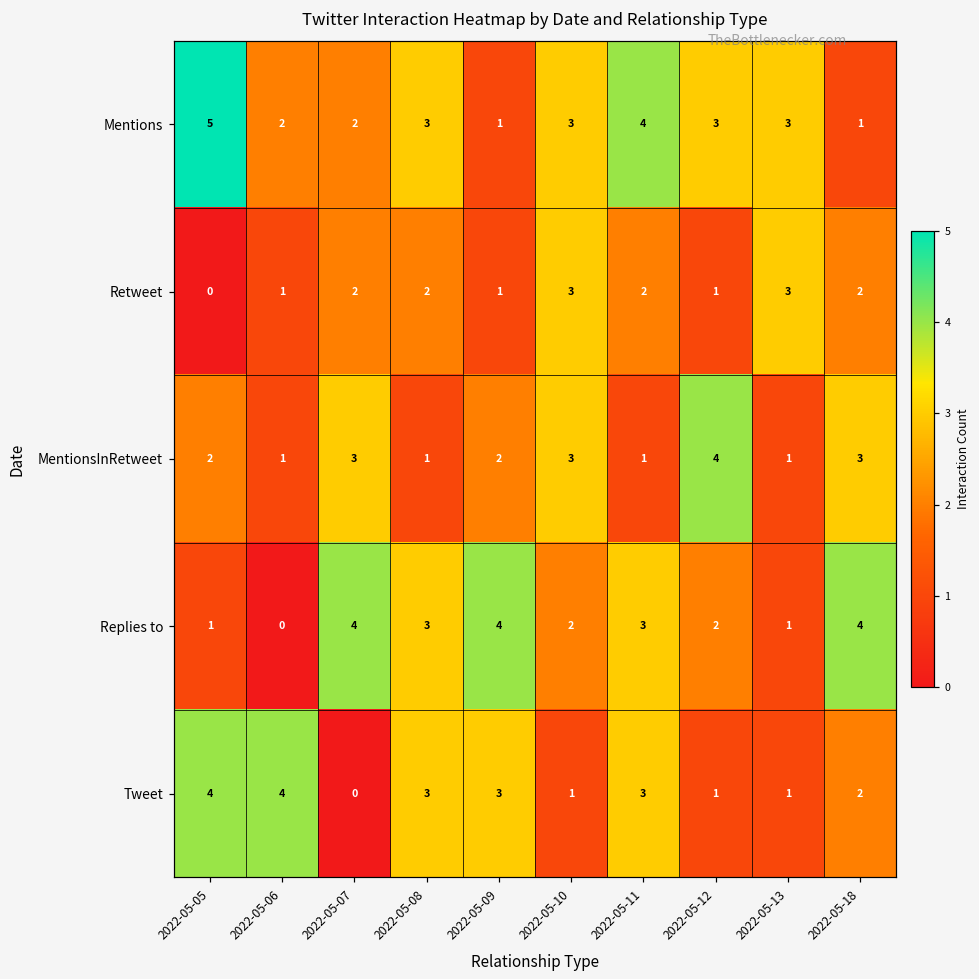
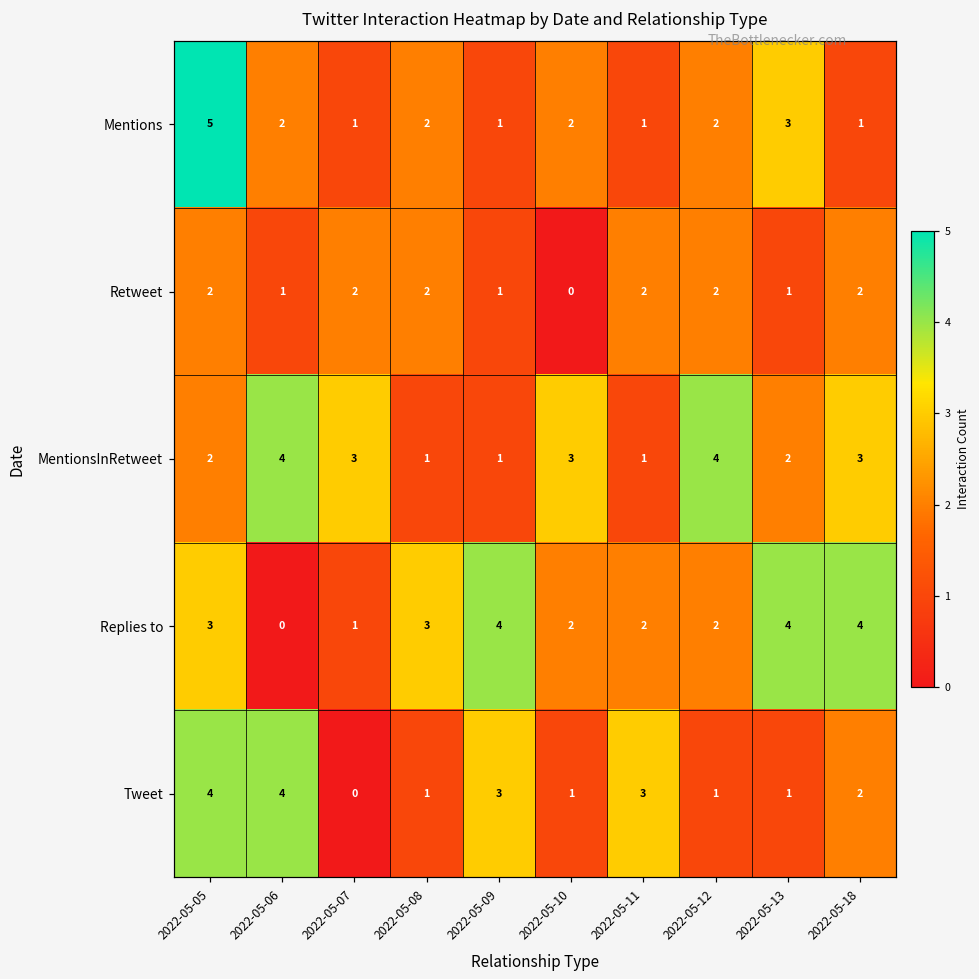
  {
    "Mentions": {
      "2022-05-05": 5,
      "2022-05-06": 2,
-     "2022-05-07": 2,
-     "2022-05-08": 3,
+     "2022-05-07": 1,
+     "2022-05-08": 2,
      "2022-05-09": 1,
-     "2022-05-10": 3,
-     "2022-05-11": 4,
-     "2022-05-12": 3,
+     "2022-05-10": 2,
+     "2022-05-11": 1,
+     "2022-05-12": 2,
      "2022-05-13": 3,
      "2022-05-18": 1
    },
    "Retweet": {
-     "2022-05-05": 0,
+     "2022-05-05": 2,
      "2022-05-06": 1,
      "2022-05-07": 2,
      "2022-05-08": 2,
      "2022-05-09": 1,
-     "2022-05-10": 3,
+     "2022-05-10": 0,
      "2022-05-11": 2,
-     "2022-05-12": 1,
-     "2022-05-13": 3,
+     "2022-05-12": 2,
+     "2022-05-13": 1,
      "2022-05-18": 2
    },
    "MentionsInRetweet": {
      "2022-05-05": 2,
-     "2022-05-06": 1,
+     "2022-05-06": 4,
      "2022-05-07": 3,
      "2022-05-08": 1,
-     "2022-05-09": 2,
+     "2022-05-09": 1,
      "2022-05-10": 3,
      "2022-05-11": 1,
      "2022-05-12": 4,
-     "2022-05-13": 1,
+     "2022-05-13": 2,
      "2022-05-18": 3
    },
    "Replies to": {
-     "2022-05-05": 1,
+     "2022-05-05": 3,
      "2022-05-06": 0,
-     "2022-05-07": 4,
+     "2022-05-07": 1,
      "2022-05-08": 3,
      "2022-05-09": 4,
      "2022-05-10": 2,
-     "2022-05-11": 3,
+     "2022-05-11": 2,
      "2022-05-12": 2,
-     "2022-05-13": 1,
+     "2022-05-13": 4,
      "2022-05-18": 4
    },
    "Tweet": {
      "2022-05-05": 4,
      "2022-05-06": 4,
      "2022-05-07": 0,
-     "2022-05-08": 3,
+     "2022-05-08": 1,
      "2022-05-09": 3,
      "2022-05-10": 1,
      "2022-05-11": 3,
      "2022-05-12": 1,
      "2022-05-13": 1,
      "2022-05-18": 2
    }
  }
